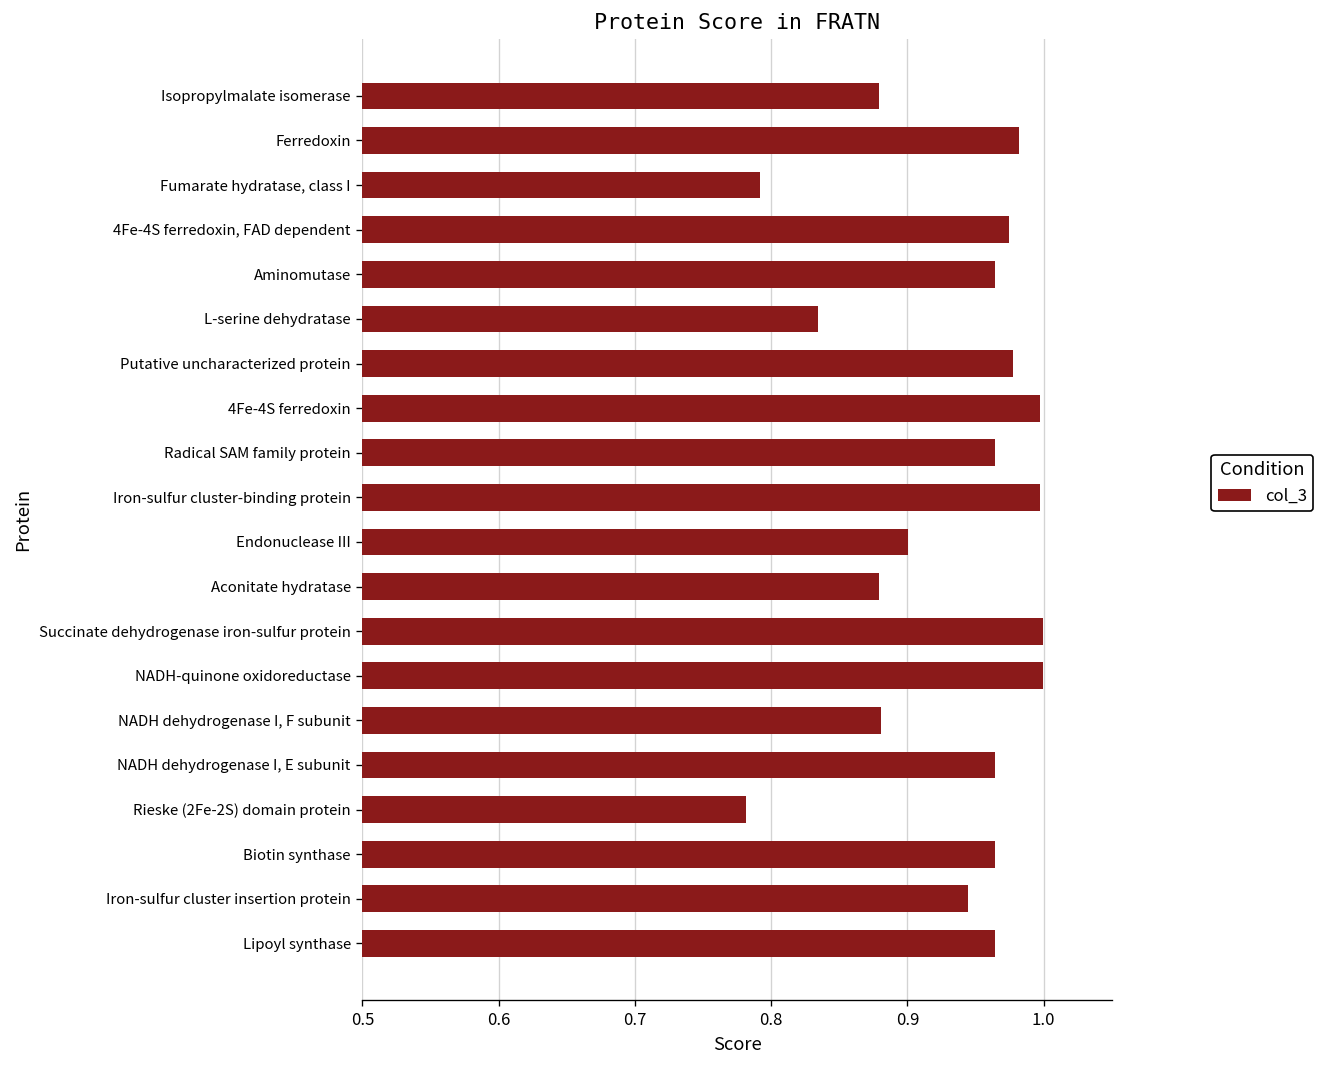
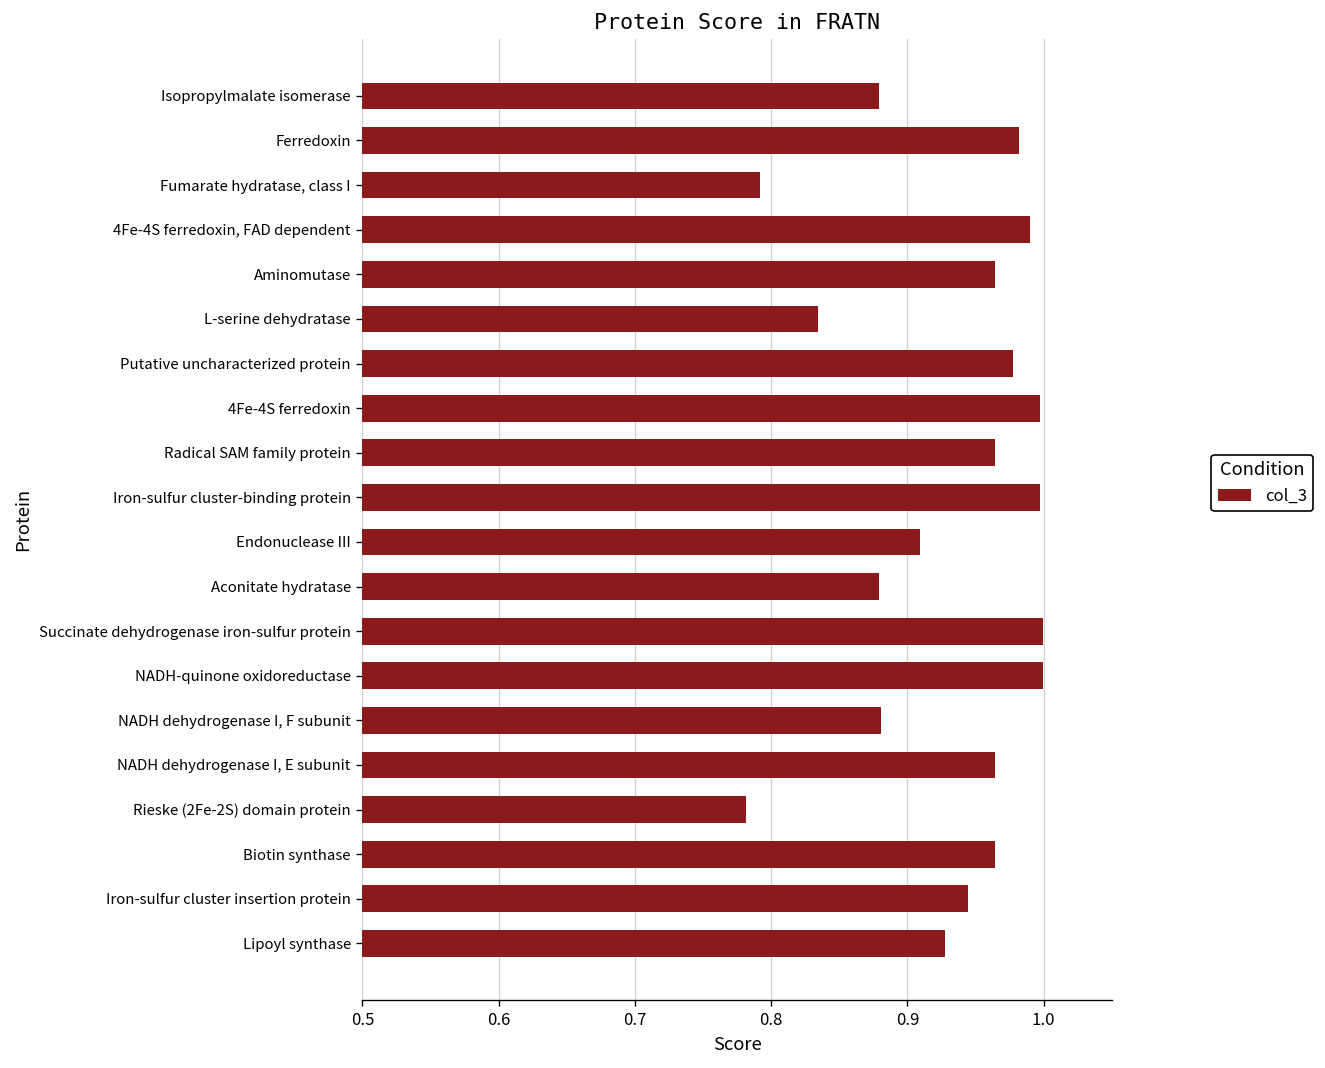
  {
    "Isopropylmalate isomerase": 0.879,
    "Ferredoxin": 0.982,
    "Fumarate hydratase, class I": 0.792,
-   "4Fe-4S ferredoxin, FAD dependent": 0.974,
+   "4Fe-4S ferredoxin, FAD dependent": 0.990,
    "Aminomutase": 0.964,
    "L-serine dehydratase": 0.834,
    "Putative uncharacterized protein": 0.977,
    "4Fe-4S ferredoxin": 0.997,
    "Radical SAM family protein": 0.964,
    "Iron-sulfur cluster-binding protein": 0.997,
-   "Endonuclease III": 0.900,
+   "Endonuclease III": 0.909,
    "Aconitate hydratase": 0.879,
    "Succinate dehydrogenase iron-sulfur protein": 1.000,
    "NADH-quinone oxidoreductase": 1.000,
    "NADH dehydrogenase I, F subunit": 0.880,
    "NADH dehydrogenase I, E subunit": 0.964,
    "Rieske (2Fe-2S) domain protein": 0.781,
    "Biotin synthase": 0.964,
    "Iron-sulfur cluster insertion protein": 0.944,
-   "Lipoyl synthase": 0.964
+   "Lipoyl synthase": 0.927
  }
